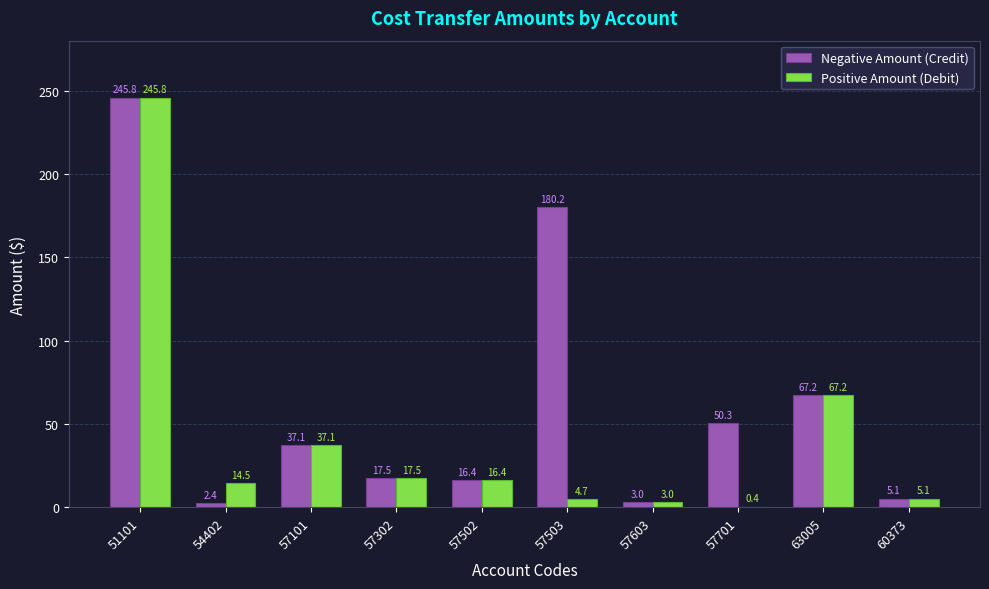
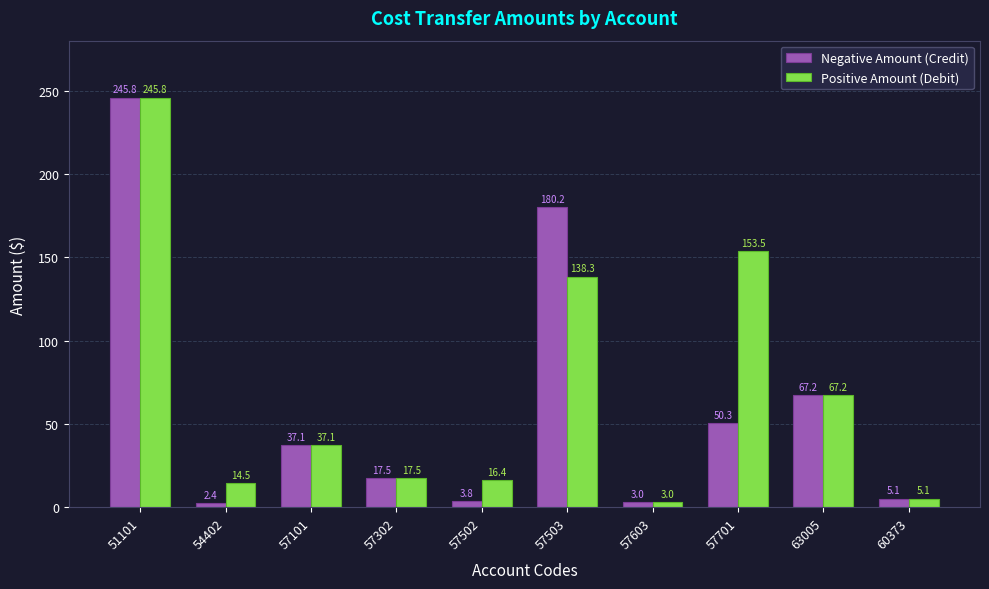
  {
    "Negative Amount (Credit)": {
      "51101": 245.8,
      "54402": 2.4,
      "57101": 37.1,
      "57302": 17.5,
-     "57502": 16.4,
+     "57502": 3.8,
      "57503": 180.2,
      "57603": 3.0,
      "57701": 50.3,
      "63005": 67.2,
      "60373": 5.1
    },
    "Positive Amount (Debit)": {
      "51101": 245.8,
      "54402": 14.5,
      "57101": 37.1,
      "57302": 17.5,
      "57502": 16.4,
-     "57503": 4.7,
+     "57503": 138.3,
      "57603": 3.0,
-     "57701": 0.4,
+     "57701": 153.5,
      "63005": 67.2,
      "60373": 5.1
    }
  }
